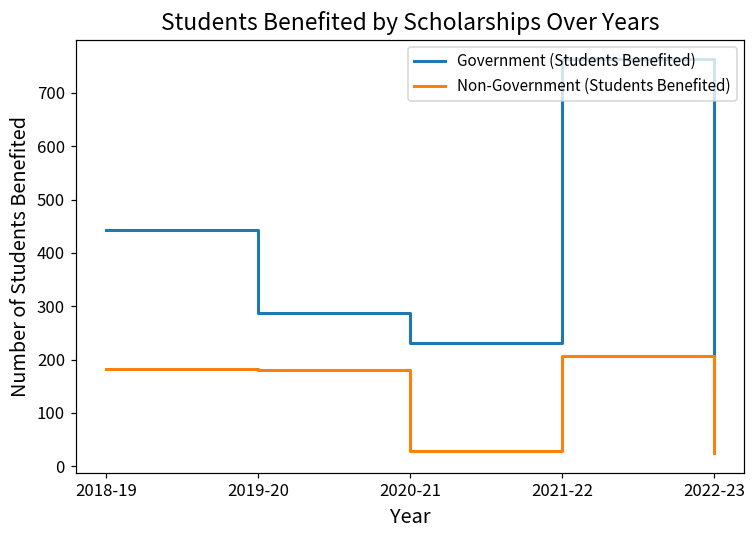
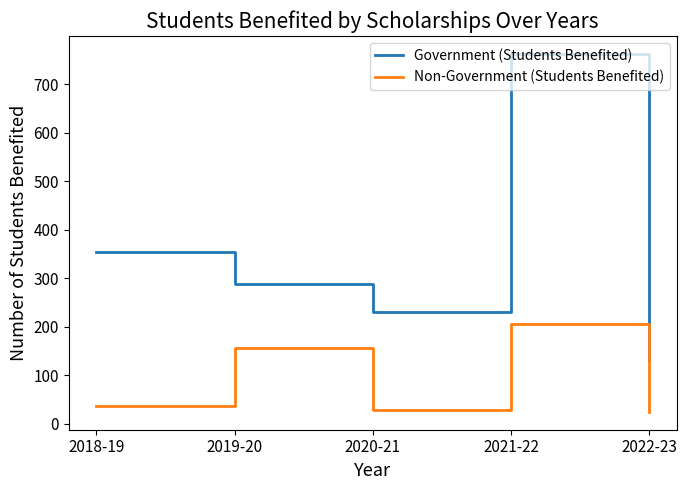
  {
    "Government (Students Benefited)": {
-     "2018-19": 440,
+     "2018-19": 360,
      "2019-20": 290,
      "2020-21": 230,
      "2022-23": 130
    },
    "Non-Government (Students Benefited)": {
-     "2018-19": 180,
-     "2019-20": 180,
+     "2018-19": 40,
+     "2019-20": 160,
      "2020-21": 30,
      "2021-22": 210,
      "2022-23": 30
    }
  }
